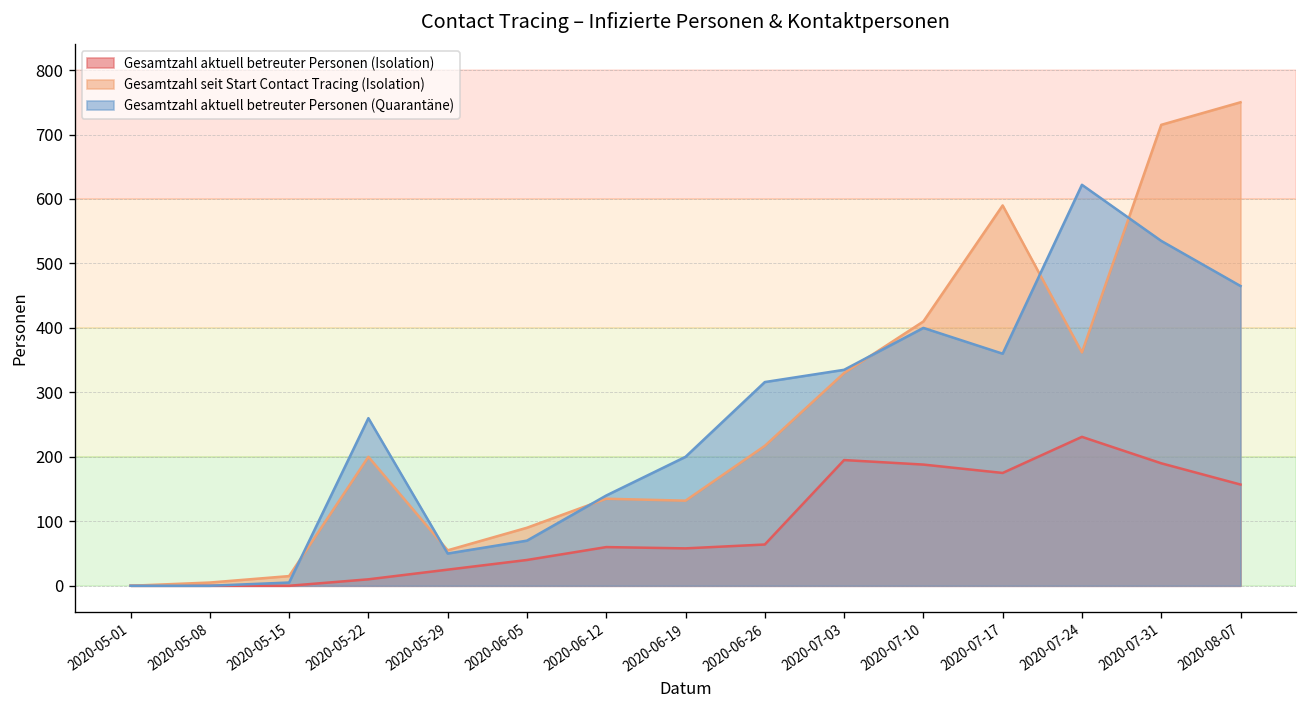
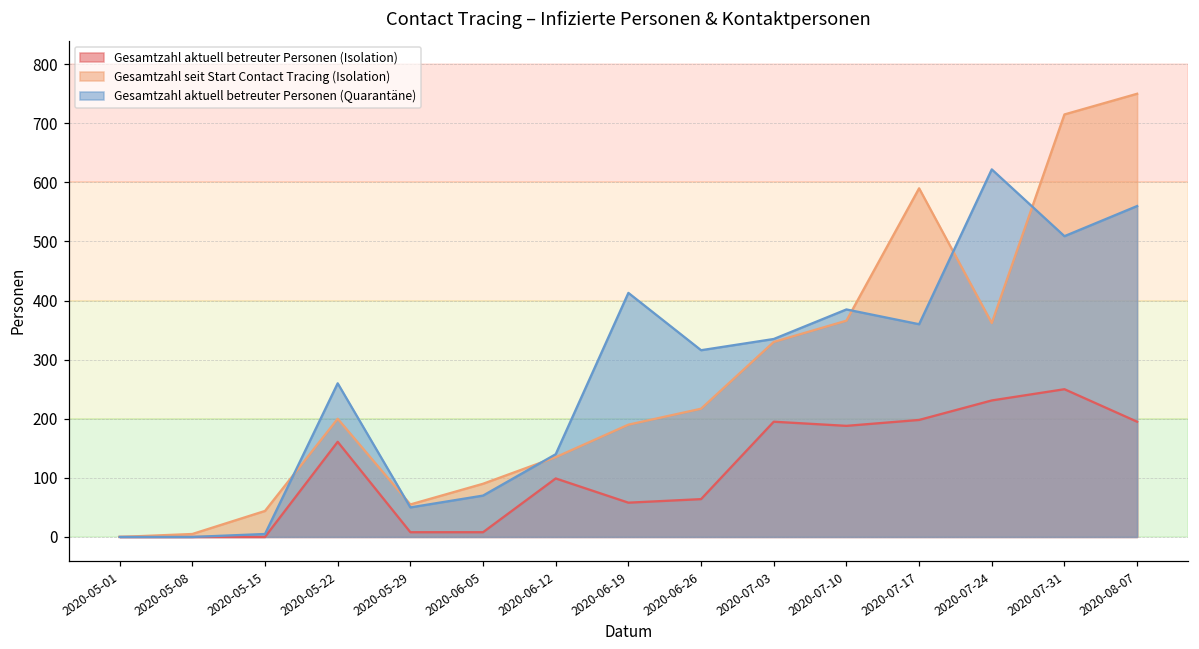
  {
    "Gesamtzahl aktuell betreuter Personen (Isolation)": {
      "2020-05-15": 0,
-     "2020-05-22": 10,
-     "2020-05-29": 30,
-     "2020-06-05": 40,
-     "2020-06-12": 60,
+     "2020-05-22": 160,
+     "2020-05-29": 10,
+     "2020-06-05": 10,
+     "2020-06-12": 100,
      "2020-06-19": 60,
      "2020-06-26": 60,
      "2020-07-03": 200,
      "2020-07-10": 190,
-     "2020-07-17": 180,
+     "2020-07-17": 200,
      "2020-07-24": 230,
-     "2020-07-31": 190,
-     "2020-08-07": 160
+     "2020-07-31": 250,
+     "2020-08-07": 200
    },
    "Gesamtzahl seit Start Contact Tracing (Isolation)": {
      "2020-05-08": 10,
-     "2020-05-15": 20,
+     "2020-05-15": 40,
      "2020-05-22": 200,
      "2020-05-29": 60,
      "2020-06-05": 90,
      "2020-06-12": 140,
-     "2020-06-19": 130,
+     "2020-06-19": 190,
      "2020-06-26": 220,
      "2020-07-03": 330,
-     "2020-07-10": 410,
+     "2020-07-10": 370,
      "2020-07-17": 590,
      "2020-07-24": 360,
      "2020-07-31": 720,
      "2020-08-07": 750
    },
    "Gesamtzahl aktuell betreuter Personen (Quarantäne)": {
      "2020-05-15": 10,
      "2020-05-22": 260,
      "2020-05-29": 50,
      "2020-06-05": 70,
      "2020-06-12": 140,
-     "2020-06-19": 200,
+     "2020-06-19": 410,
      "2020-06-26": 320,
      "2020-07-03": 340,
-     "2020-07-10": 400,
+     "2020-07-10": 390,
      "2020-07-17": 360,
      "2020-07-24": 620,
-     "2020-07-31": 540,
-     "2020-08-07": 470
+     "2020-07-31": 510,
+     "2020-08-07": 560
    }
  }
